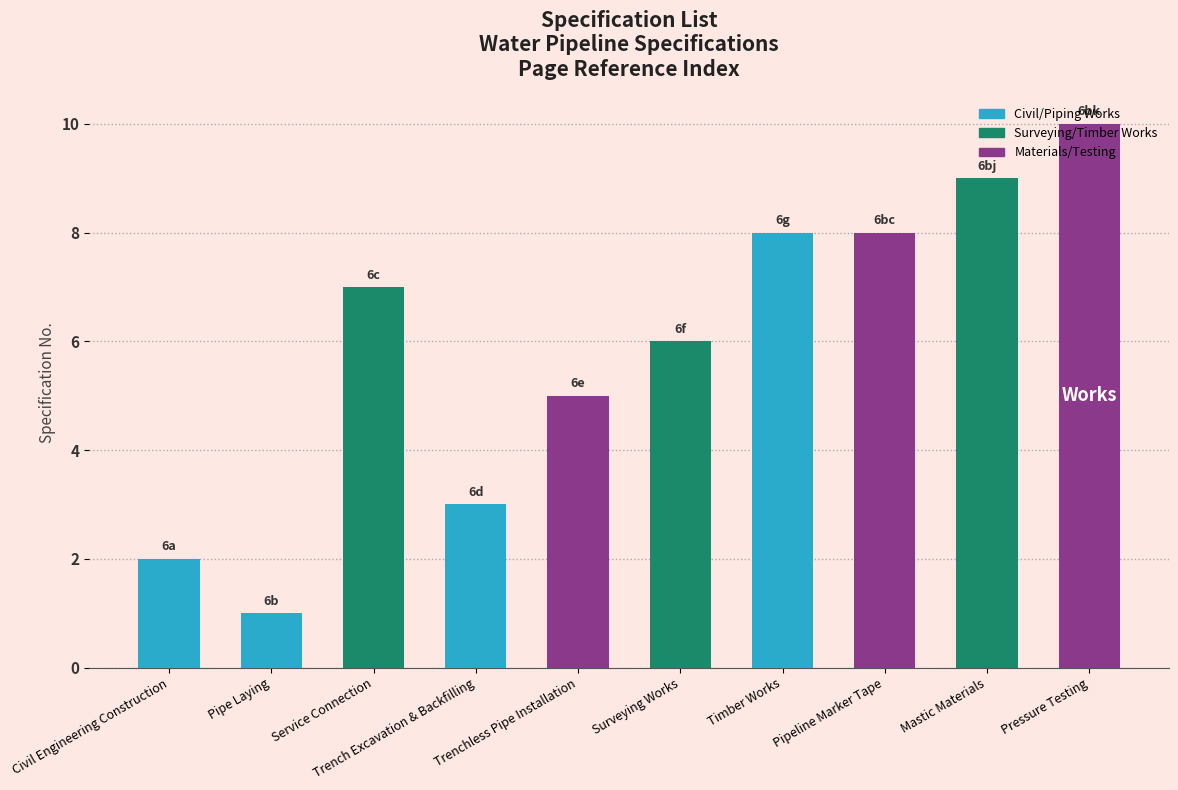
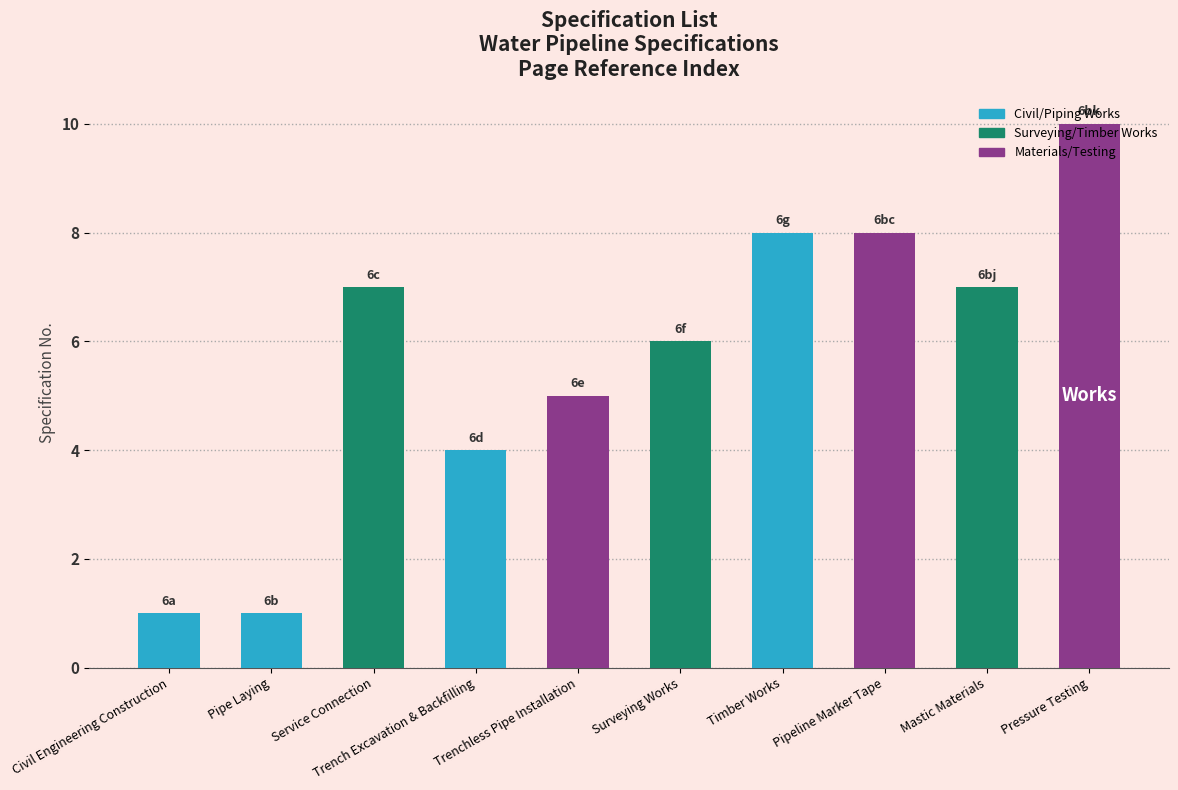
  {
-   "Civil Engineering Construction": 2,
-   "Trench Excavation & Backfilling": 3,
-   "Mastic Materials": 9
+   "Civil Engineering Construction": 1,
+   "Trench Excavation & Backfilling": 4,
+   "Mastic Materials": 7
  }
